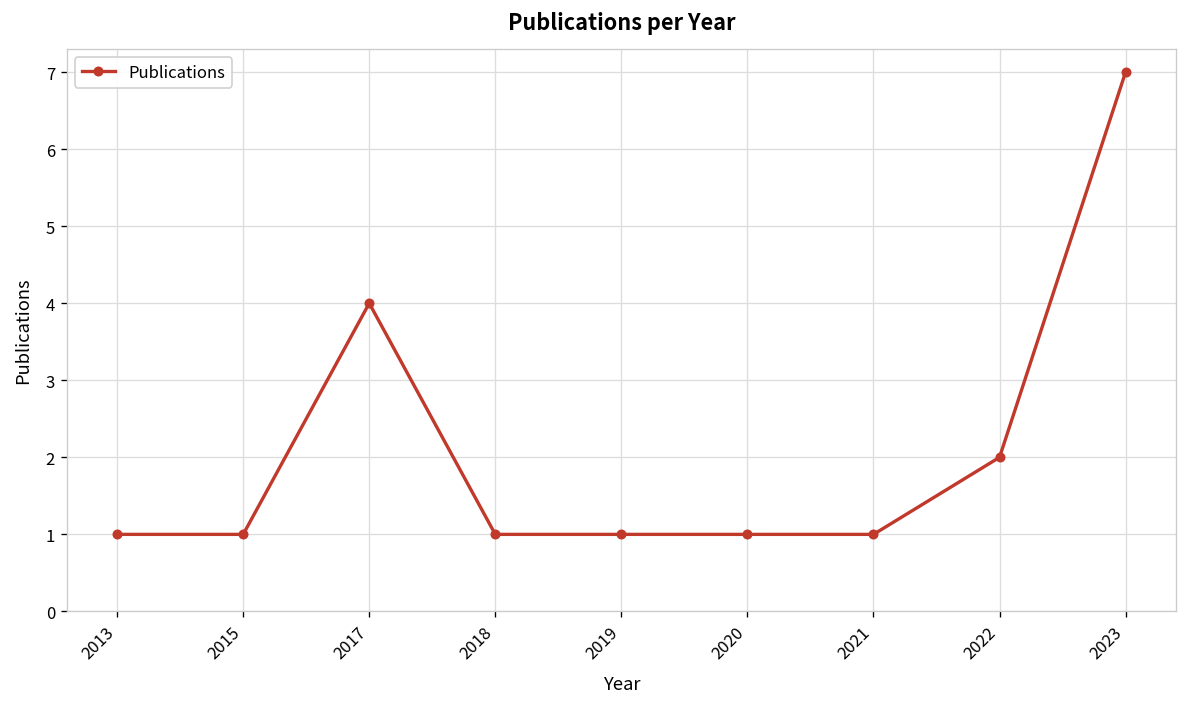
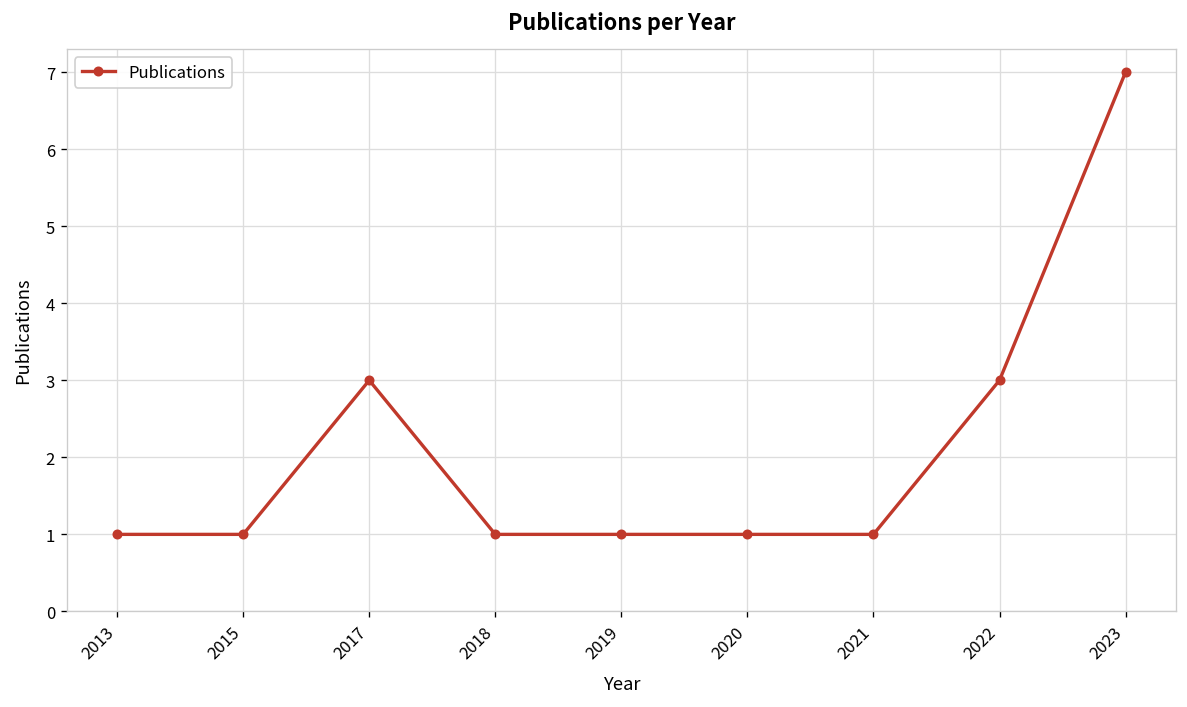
  {
    "2013": 1,
    "2015": 1,
-   "2017": 4,
+   "2017": 3,
    "2018": 1,
    "2019": 1,
    "2020": 1,
    "2021": 1,
-   "2022": 2,
+   "2022": 3,
    "2023": 7
  }
